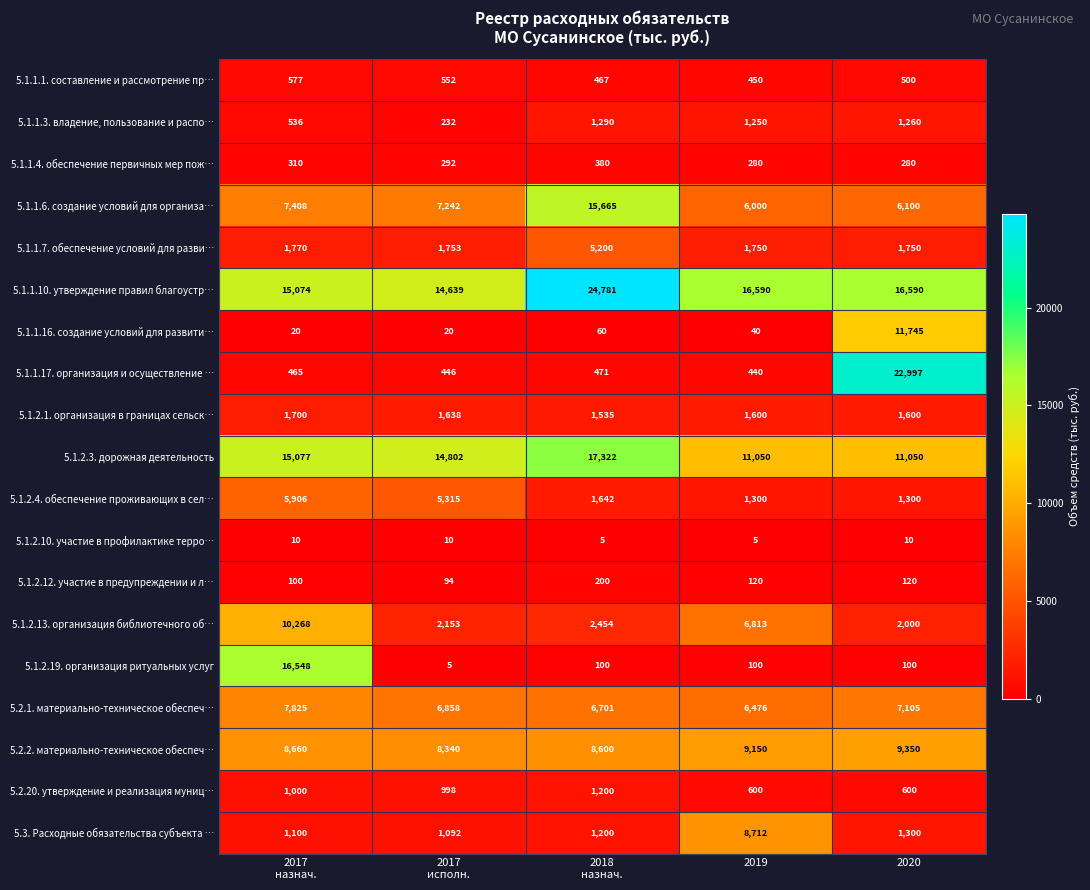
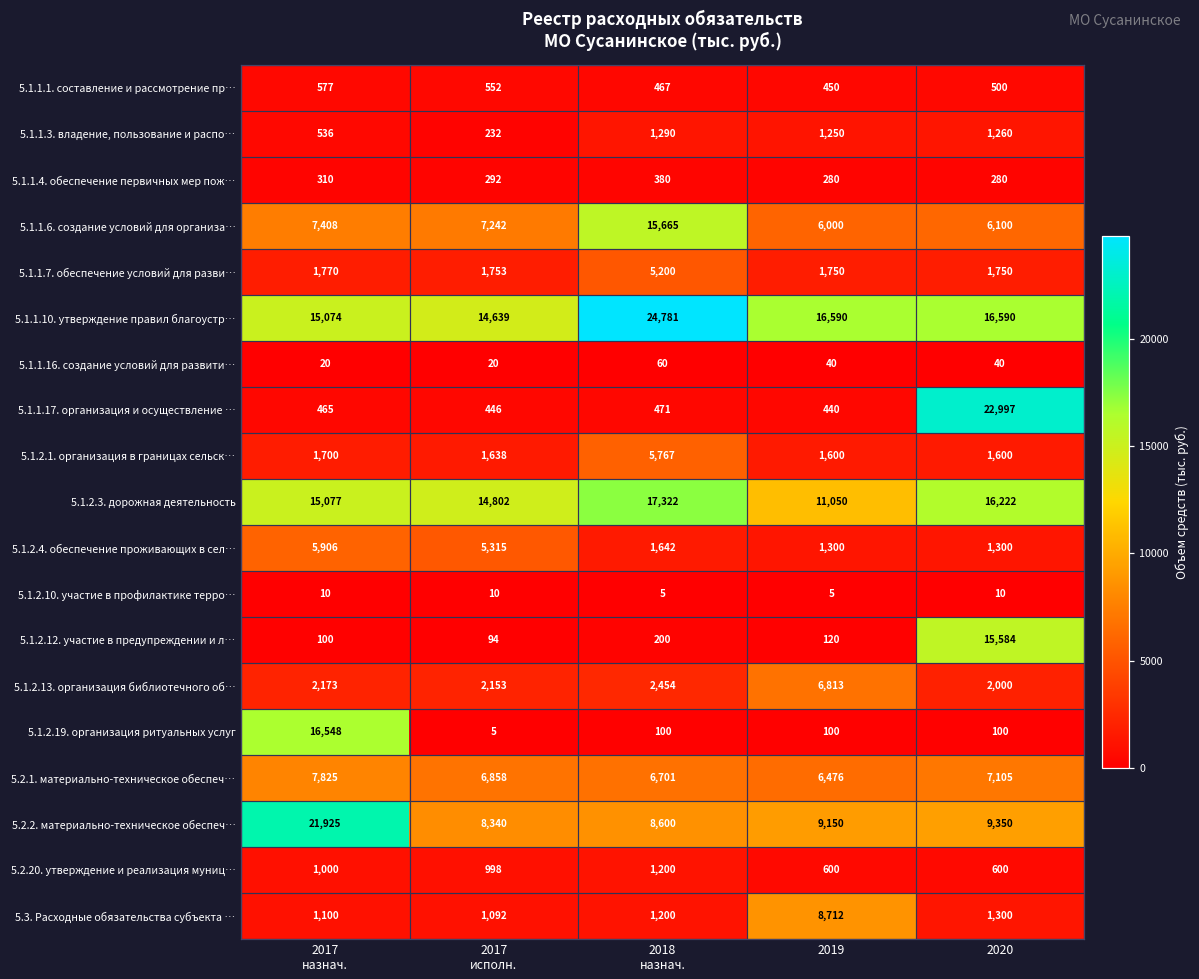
  {
    "5.1.1.1. составление и рассмотрение пр…": {
      "2017 назнач.": "577",
      "2017 исполн.": "552",
      "2018 назнач.": "467",
      "2019": "450",
      "2020": "500"
    },
    "5.1.1.3. владение, пользование и распо…": {
      "2017 назнач.": "536",
      "2017 исполн.": "232",
      "2018 назнач.": "1,290",
      "2019": "1,250",
      "2020": "1,260"
    },
    "5.1.1.4. обеспечение первичных мер пож…": {
      "2017 назнач.": "310",
      "2017 исполн.": "292",
      "2018 назнач.": "380",
      "2019": "280",
      "2020": "280"
    },
    "5.1.1.6. создание условий для организа…": {
      "2017 назнач.": "7,408",
      "2017 исполн.": "7,242",
      "2018 назнач.": "15,665",
      "2019": "6,000",
      "2020": "6,100"
    },
    "5.1.1.7. обеспечение условий для разви…": {
      "2017 назнач.": "1,770",
      "2017 исполн.": "1,753",
      "2018 назнач.": "5,200",
      "2019": "1,750",
      "2020": "1,750"
    },
    "5.1.1.10. утверждение правил благоустр…": {
      "2017 назнач.": "15,074",
      "2017 исполн.": "14,639",
      "2018 назнач.": "24,781",
      "2019": "16,590",
      "2020": "16,590"
    },
    "5.1.1.16. создание условий для развити…": {
      "2017 назнач.": "20",
      "2017 исполн.": "20",
      "2018 назнач.": "60",
      "2019": "40",
-     "2020": "11,745"
+     "2020": "40"
    },
    "5.1.1.17. организация и осуществление …": {
      "2017 назнач.": "465",
      "2017 исполн.": "446",
      "2018 назнач.": "471",
      "2019": "440",
      "2020": "22,997"
    },
    "5.1.2.1. организация в границах сельск…": {
      "2017 назнач.": "1,700",
      "2017 исполн.": "1,638",
-     "2018 назнач.": "1,535",
+     "2018 назнач.": "5,767",
      "2019": "1,600",
      "2020": "1,600"
    },
    "5.1.2.3. дорожная деятельность": {
      "2017 назнач.": "15,077",
      "2017 исполн.": "14,802",
      "2018 назнач.": "17,322",
      "2019": "11,050",
-     "2020": "11,050"
+     "2020": "16,222"
    },
    "5.1.2.4. обеспечение проживающих в сел…": {
      "2017 назнач.": "5,906",
      "2017 исполн.": "5,315",
      "2018 назнач.": "1,642",
      "2019": "1,300",
      "2020": "1,300"
    },
    "5.1.2.10. участие в профилактике терро…": {
      "2017 назнач.": "10",
      "2017 исполн.": "10",
      "2018 назнач.": "5",
      "2019": "5",
      "2020": "10"
    },
    "5.1.2.12. участие в предупреждении и л…": {
      "2017 назнач.": "100",
      "2017 исполн.": "94",
      "2018 назнач.": "200",
      "2019": "120",
-     "2020": "120"
+     "2020": "15,584"
    },
    "5.1.2.13. организация библиотечного об…": {
-     "2017 назнач.": "10,268",
+     "2017 назнач.": "2,173",
      "2017 исполн.": "2,153",
      "2018 назнач.": "2,454",
      "2019": "6,813",
      "2020": "2,000"
    },
    "5.1.2.19. организация ритуальных услуг": {
      "2017 назнач.": "16,548",
      "2017 исполн.": "5",
      "2018 назнач.": "100",
      "2019": "100",
      "2020": "100"
    },
    "5.2.1. материально-техническое обеспеч…": {
      "2017 назнач.": "7,825",
      "2017 исполн.": "6,858",
      "2018 назнач.": "6,701",
      "2019": "6,476",
      "2020": "7,105"
    },
    "5.2.2. материально-техническое обеспеч…": {
-     "2017 назнач.": "8,660",
+     "2017 назнач.": "21,925",
      "2017 исполн.": "8,340",
      "2018 назнач.": "8,600",
      "2019": "9,150",
      "2020": "9,350"
    },
    "5.2.20. утверждение и реализация муниц…": {
      "2017 назнач.": "1,000",
      "2017 исполн.": "998",
      "2018 назнач.": "1,200",
      "2019": "600",
      "2020": "600"
    },
    "5.3. Расходные обязательства субъекта …": {
      "2017 назнач.": "1,100",
      "2017 исполн.": "1,092",
      "2018 назнач.": "1,200",
      "2019": "8,712",
      "2020": "1,300"
    }
  }
